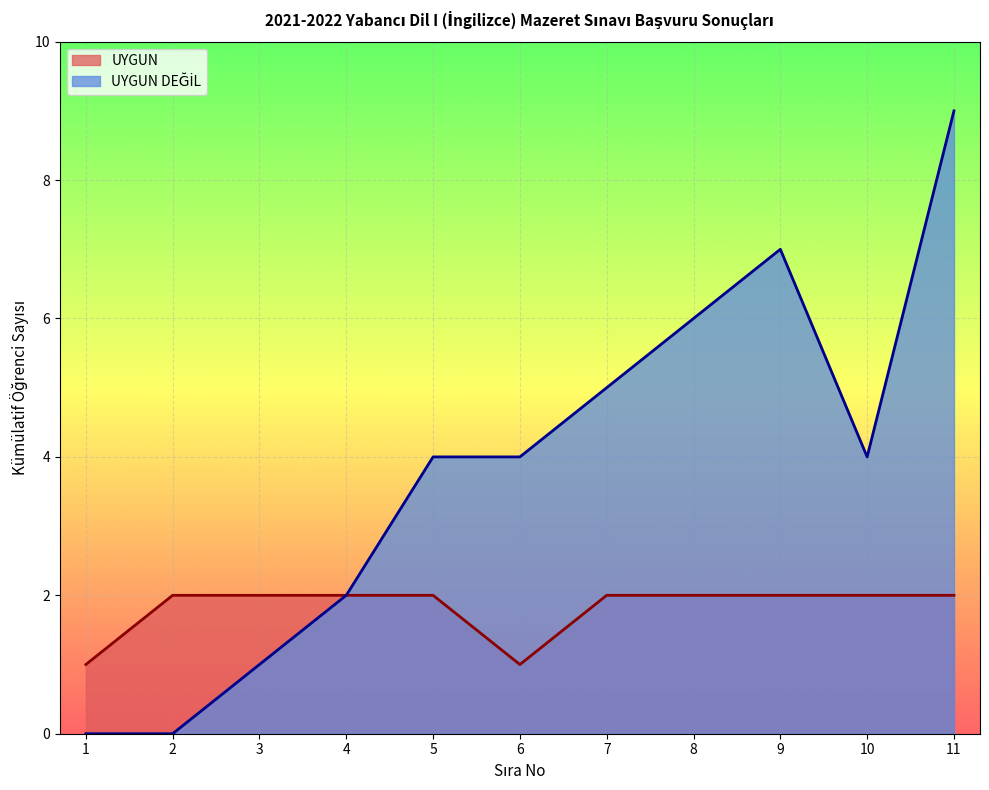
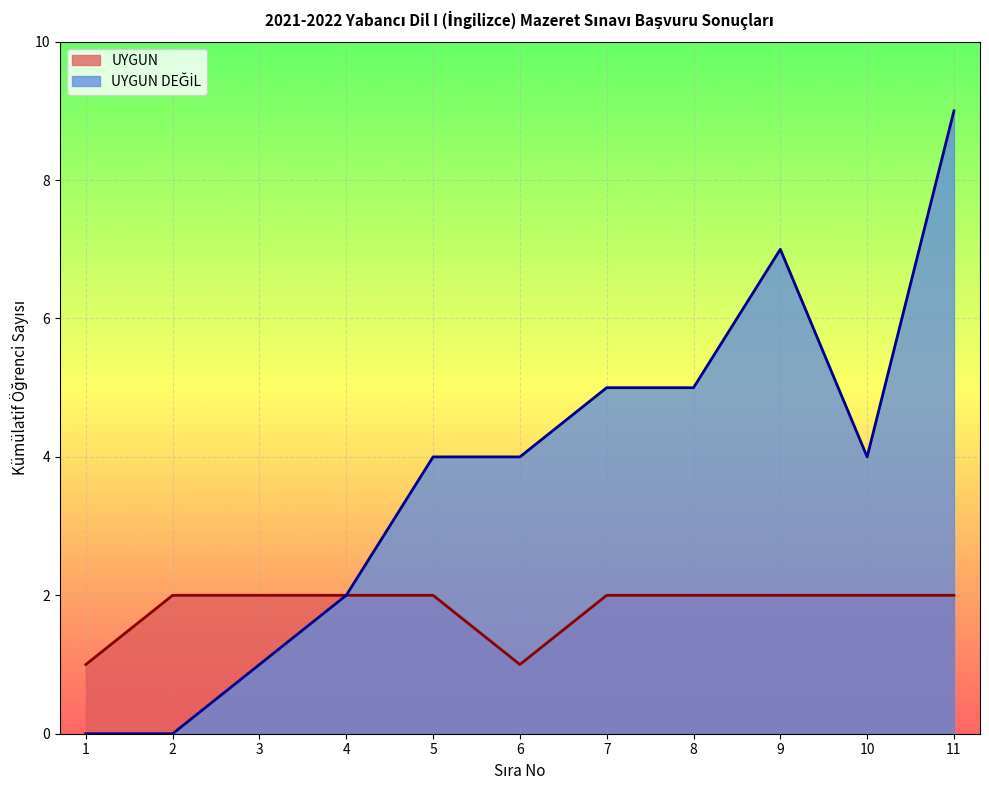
  {
    "UYGUN": {
      "1": 1,
      "2": 2,
      "3": 2,
      "5": 2,
      "6": 1,
      "7": 2,
      "8": 2,
      "9": 2,
      "10": 2,
      "11": 2
    },
    "UYGUN DEĞİL": {
      "1": 0,
      "2": 0,
      "3": 1,
      "5": 4,
      "6": 4,
      "7": 5,
-     "8": 6,
+     "8": 5,
      "9": 7,
      "10": 4,
      "11": 9
    }
  }
